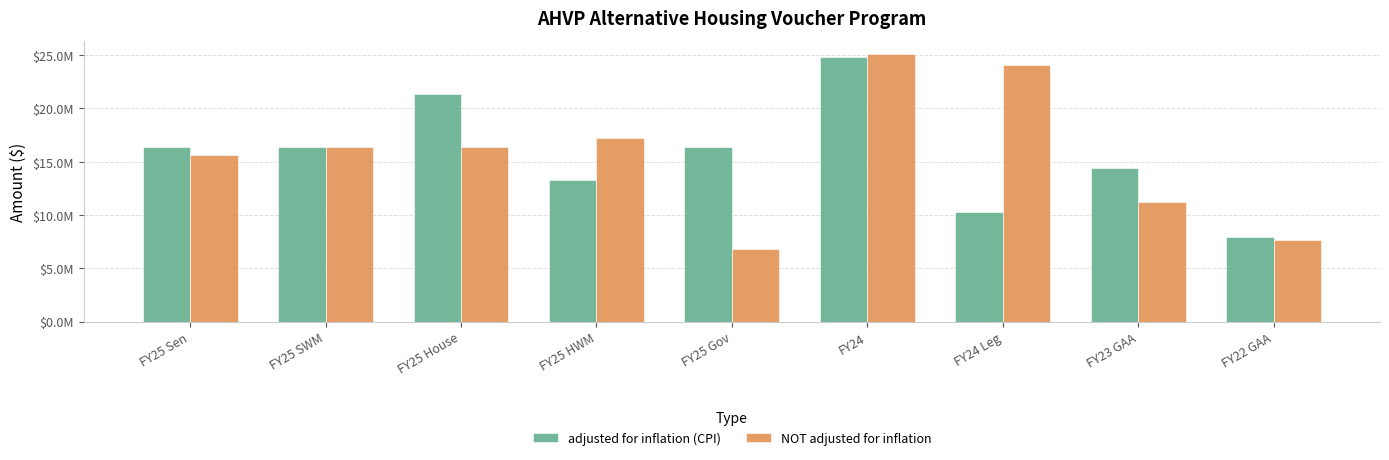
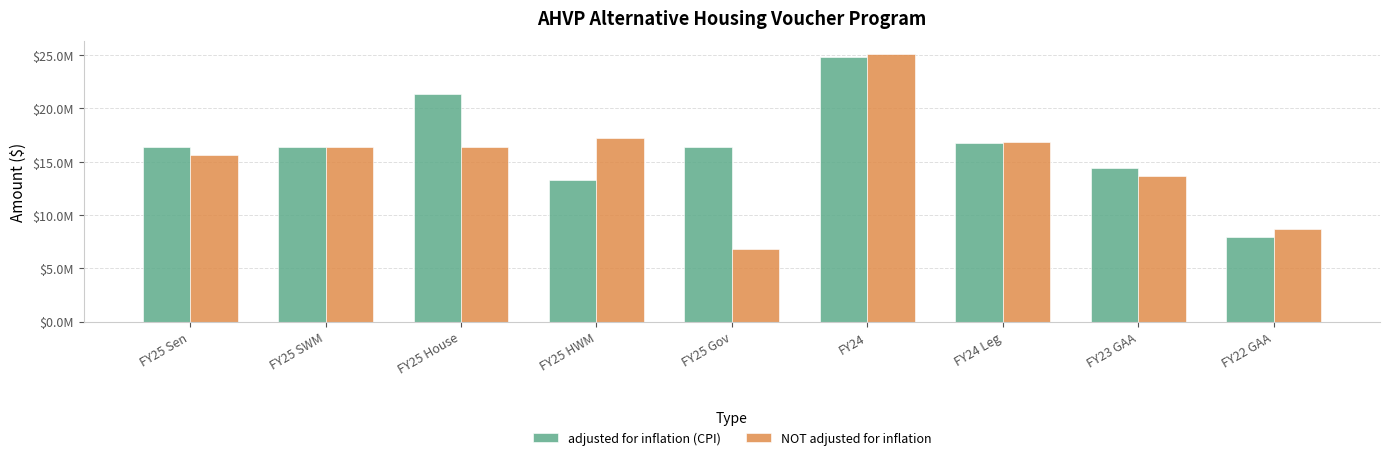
  {
    "adjusted for inflation (CPI)": {
      "FY25 Sen": "$16400000",
      "FY25 SWM": "$16400000",
      "FY25 House": "$21400000",
      "FY25 HWM": "$13300000",
      "FY25 Gov": "$16400000",
      "FY24": "$24900000",
-     "FY24 Leg": "$10300000",
+     "FY24 Leg": "$16700000",
      "FY23 GAA": "$14400000",
      "FY22 GAA": "$7900000"
    },
    "NOT adjusted for inflation": {
      "FY25 Sen": "$15600000",
      "FY25 SWM": "$16400000",
      "FY25 House": "$16400000",
      "FY25 HWM": "$17300000",
      "FY25 Gov": "$6900000",
      "FY24": "$25100000",
-     "FY24 Leg": "$24100000",
-     "FY23 GAA": "$11200000",
-     "FY22 GAA": "$7600000"
+     "FY24 Leg": "$16900000",
+     "FY23 GAA": "$13700000",
+     "FY22 GAA": "$8700000"
    }
  }
